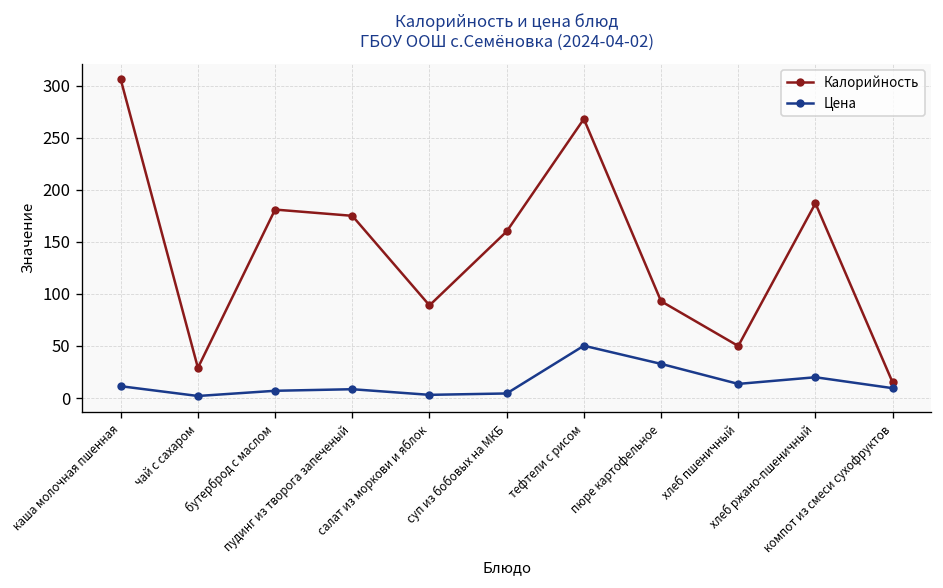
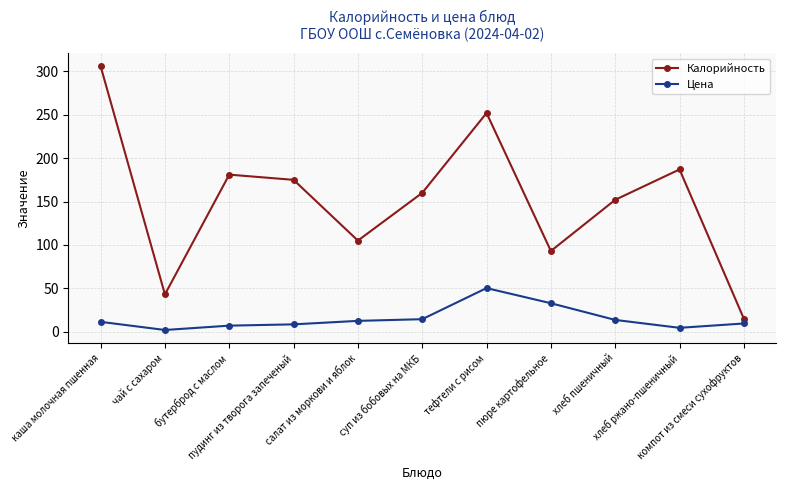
  {
    "Калорийность": {
      "каша молочная пшенная": 310,
-     "чай с сахаром": 30,
+     "чай с сахаром": 40,
      "бутерброд с маслом": 180,
      "пудинг из творога запеченый": 180,
-     "салат из моркови и яблок": 90,
+     "салат из моркови и яблок": 110,
      "суп из бобовых на МКБ": 160,
-     "тефтели с рисом": 270,
+     "тефтели с рисом": 250,
      "пюре картофельное": 90,
-     "хлеб пшеничный": 50,
+     "хлеб пшеничный": 150,
      "хлеб ржано-пшеничный": 190,
      "компот из смеси сухофруктов": 20
    },
    "Цена": {
      "каша молочная пшенная": 10,
      "чай с сахаром": 0,
      "бутерброд с маслом": 10,
      "пудинг из творога запеченый": 10,
-     "салат из моркови и яблок": 0,
-     "суп из бобовых на МКБ": 0,
+     "салат из моркови и яблок": 10,
+     "суп из бобовых на МКБ": 10,
      "тефтели с рисом": 50,
      "пюре картофельное": 30,
      "хлеб пшеничный": 10,
-     "хлеб ржано-пшеничный": 20,
+     "хлеб ржано-пшеничный": 0,
      "компот из смеси сухофруктов": 10
    }
  }
